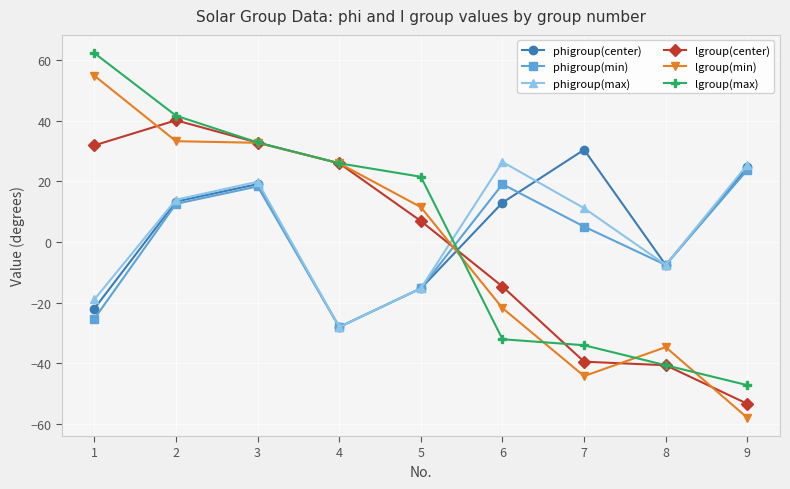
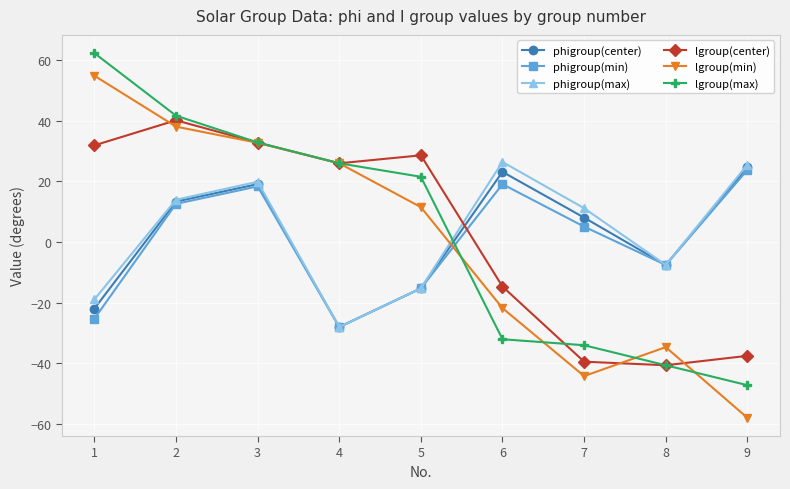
  {
    "phigroup(center)": {
      "1": -22,
-     "6": 13,
-     "7": 30
+     "6": 23,
+     "7": 8
    },
    "lgroup(center)": {
      "1": 32,
      "2": 40,
-     "5": 7,
+     "5": 29,
      "6": -15,
      "7": -39,
-     "9": -53
+     "9": -38
    },
    "lgroup(min)": {
      "1": 55,
-     "2": 33,
+     "2": 38,
      "5": 12,
      "6": -22,
      "7": -44,
      "8": -35,
      "9": -58
    },
    "lgroup(max)": {
      "1": 62,
      "2": 42,
      "5": 22,
      "6": -32,
      "7": -34,
      "9": -47
    }
  }
